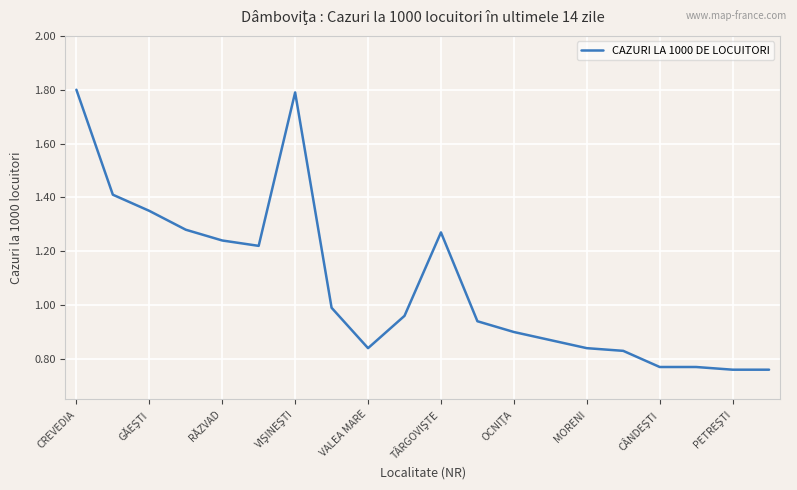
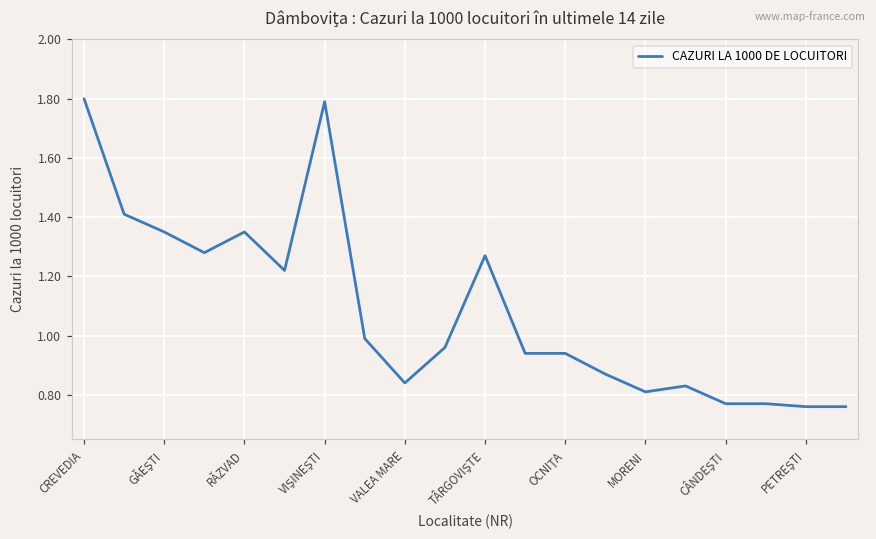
  {
    "CREVEDIA": 1.80,
    "GĂEŞTI": 1.35,
-   "RĂZVAD": 1.24,
+   "RĂZVAD": 1.35,
    "VIŞINEŞTI": 1.79,
    "VALEA MARE": 0.84,
    "TÂRGOVIŞTE": 1.27,
-   "OCNIŢA": 0.90,
-   "MORENI": 0.84,
+   "OCNIŢA": 0.94,
+   "MORENI": 0.81,
    "CÂNDEŞTI": 0.77,
    "PETREŞTI": 0.76
  }
